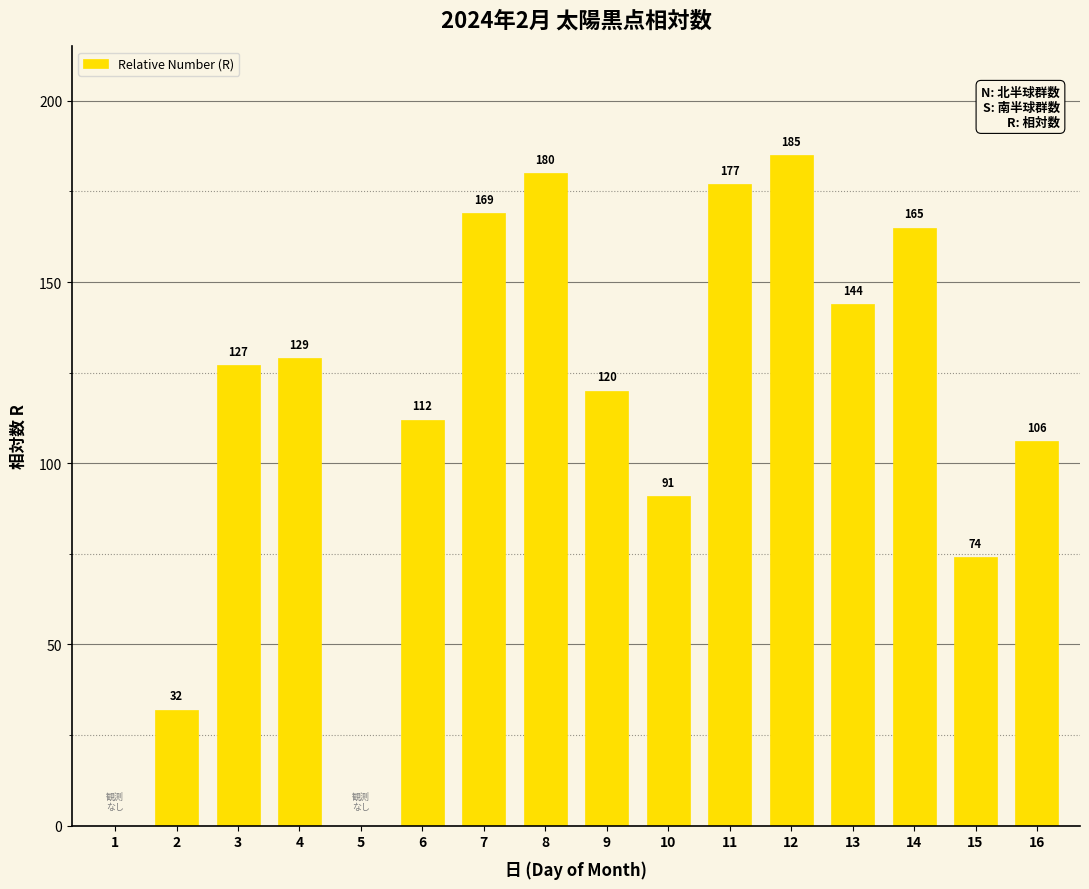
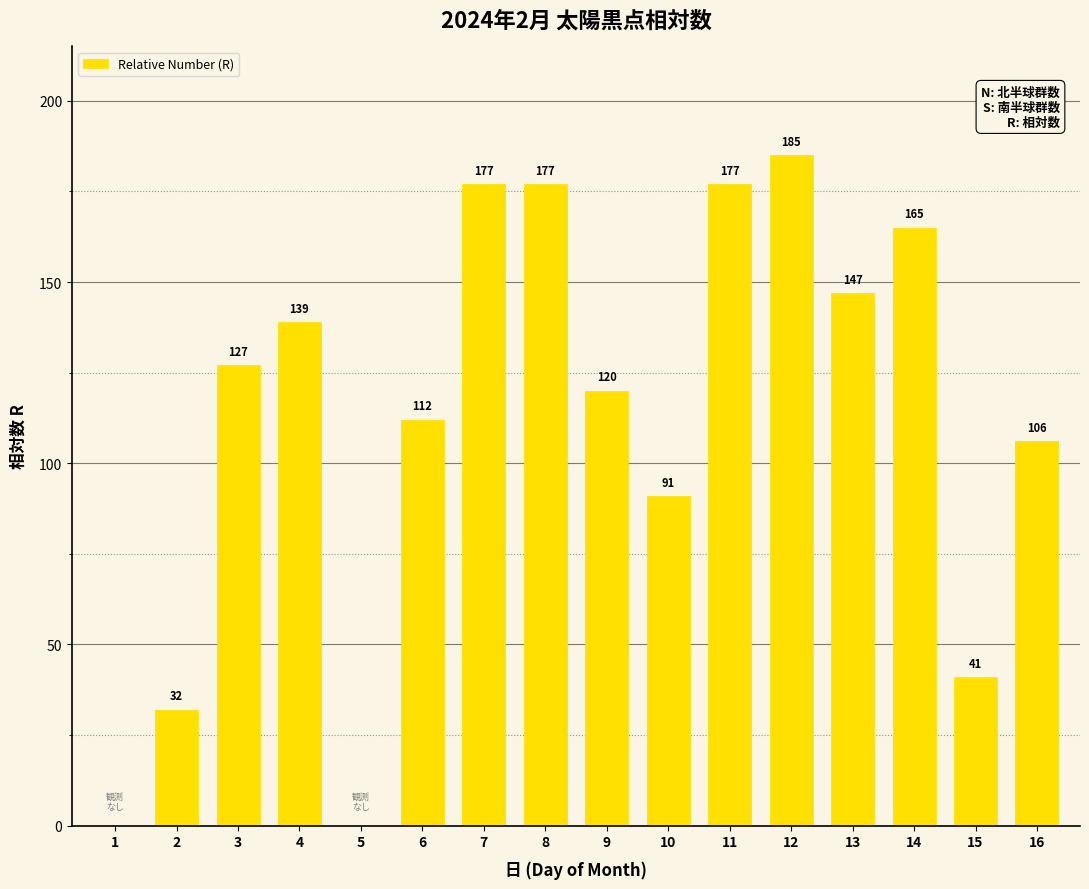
  {
    "2": 32,
    "3": 127,
-   "4": 129,
+   "4": 139,
    "6": 112,
-   "7": 169,
-   "8": 180,
+   "7": 177,
+   "8": 177,
    "9": 120,
    "10": 91,
    "11": 177,
    "12": 185,
-   "13": 144,
+   "13": 147,
    "14": 165,
-   "15": 74,
+   "15": 41,
    "16": 106
  }
